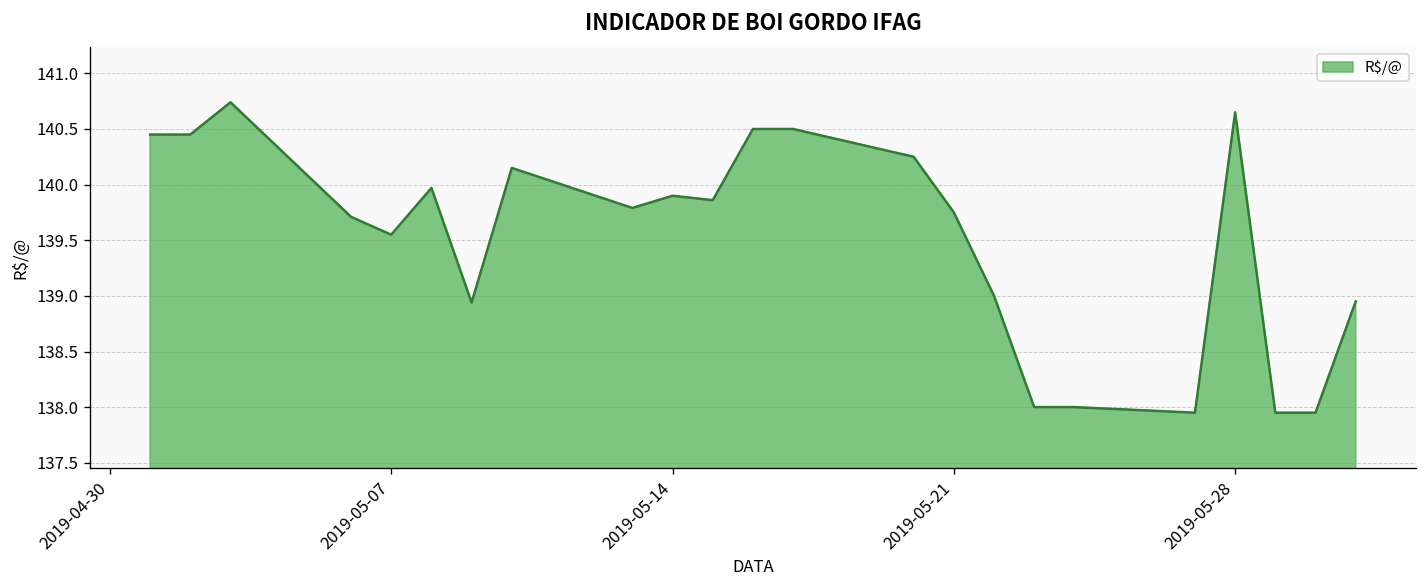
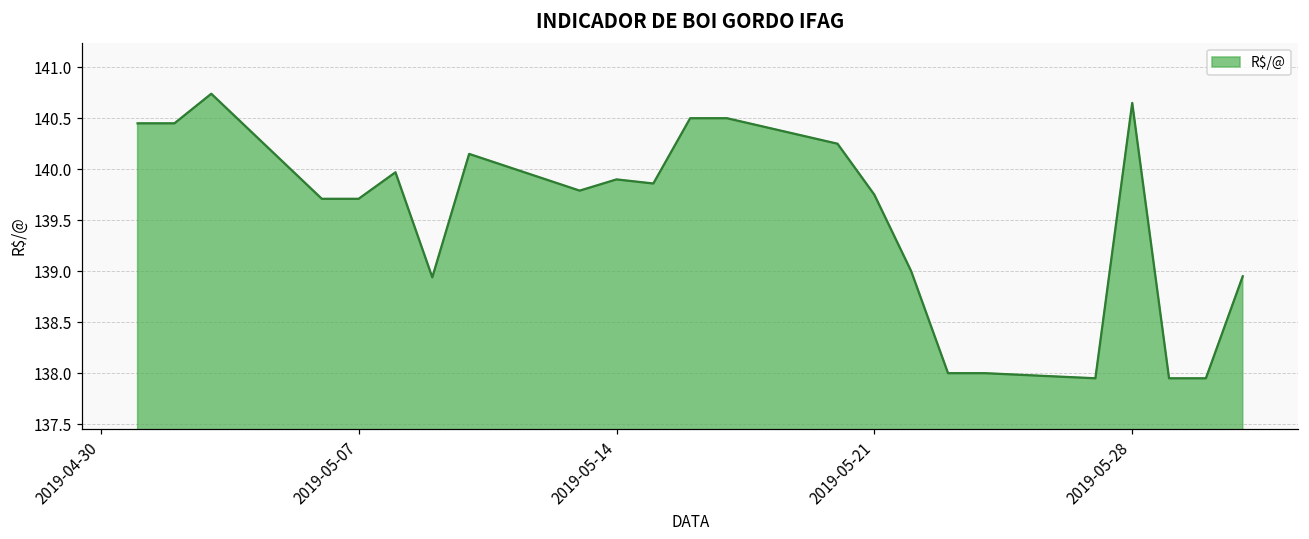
  {
-   "2019-05-07": 139.6,
+   "2019-05-07": 139.7,
    "2019-05-14": 139.9,
    "2019-05-21": 139.8,
    "2019-05-28": 140.7
  }
